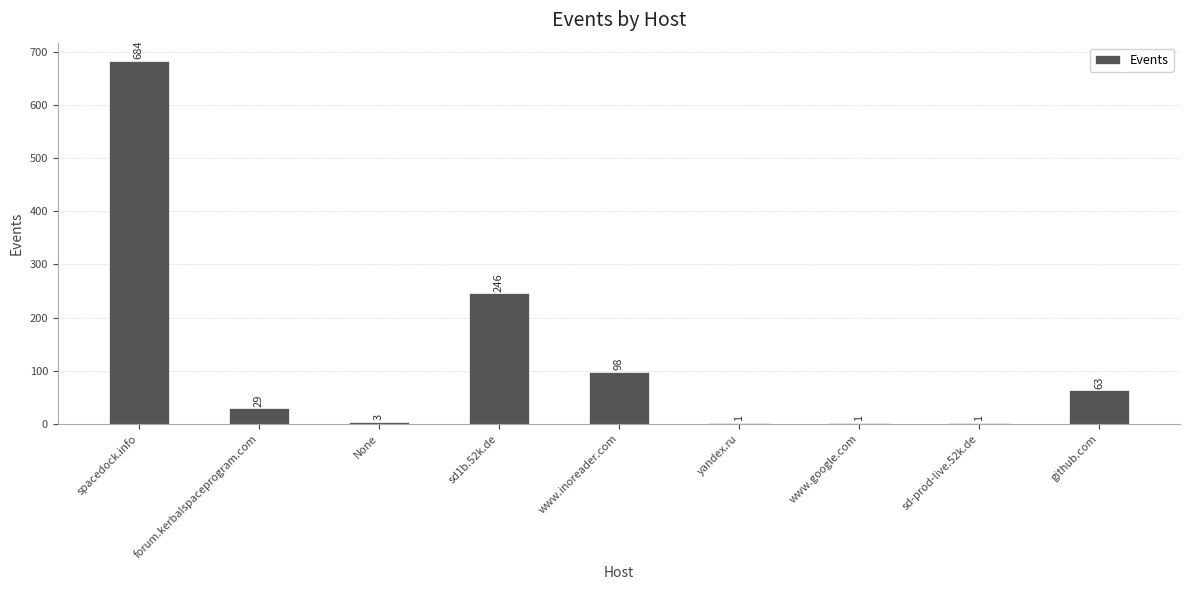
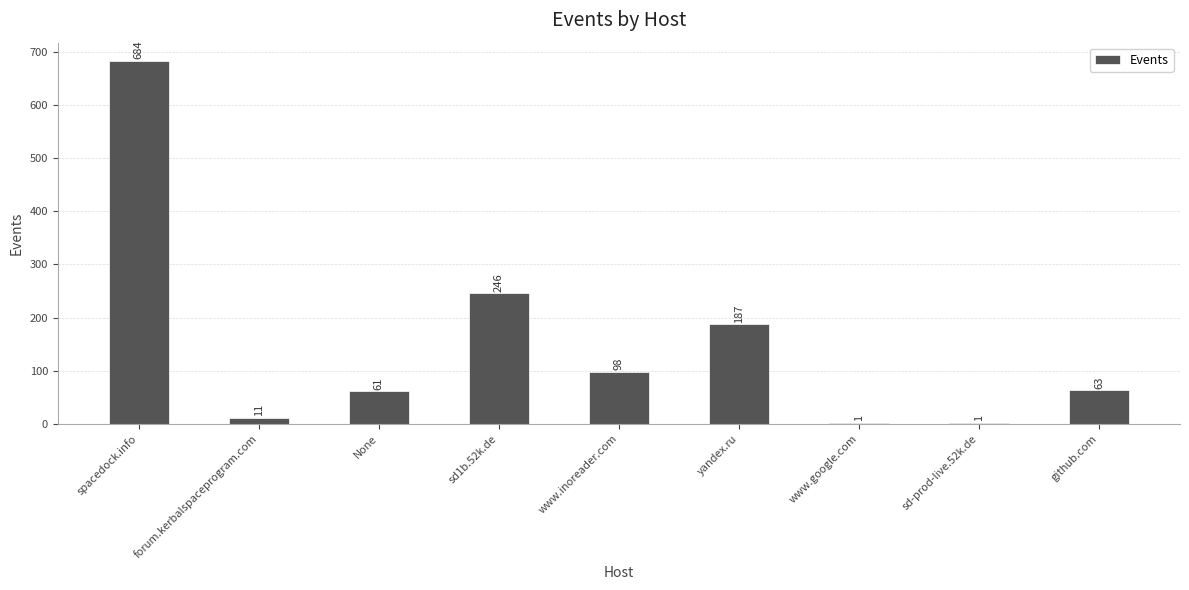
  {
    "spacedock.info": 684,
-   "forum.kerbalspaceprogram.com": 29,
-   "None": 3,
+   "forum.kerbalspaceprogram.com": 11,
+   "None": 61,
    "sd1b.52k.de": 246,
    "www.inoreader.com": 98,
-   "yandex.ru": 1,
+   "yandex.ru": 187,
    "www.google.com": 1,
    "sd-prod-live.52k.de": 1,
    "github.com": 63
  }
